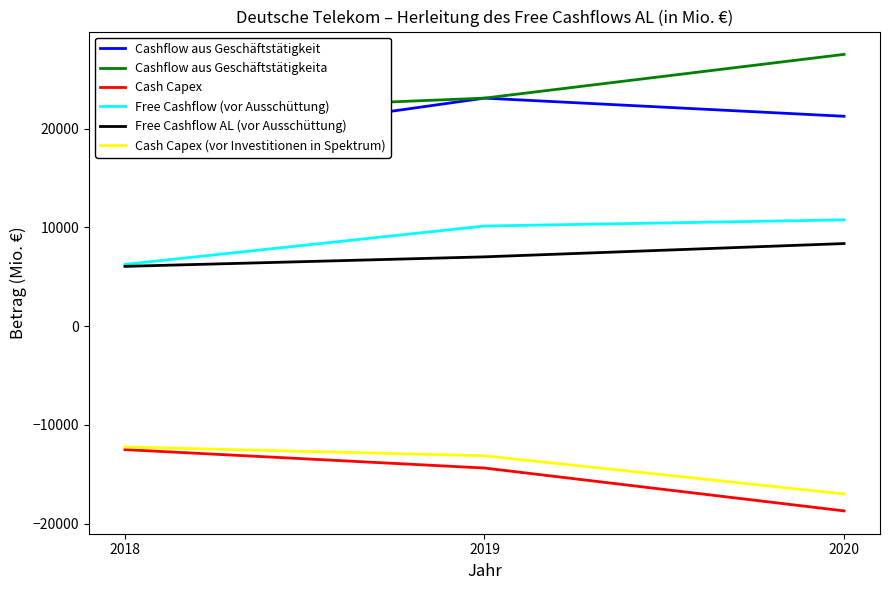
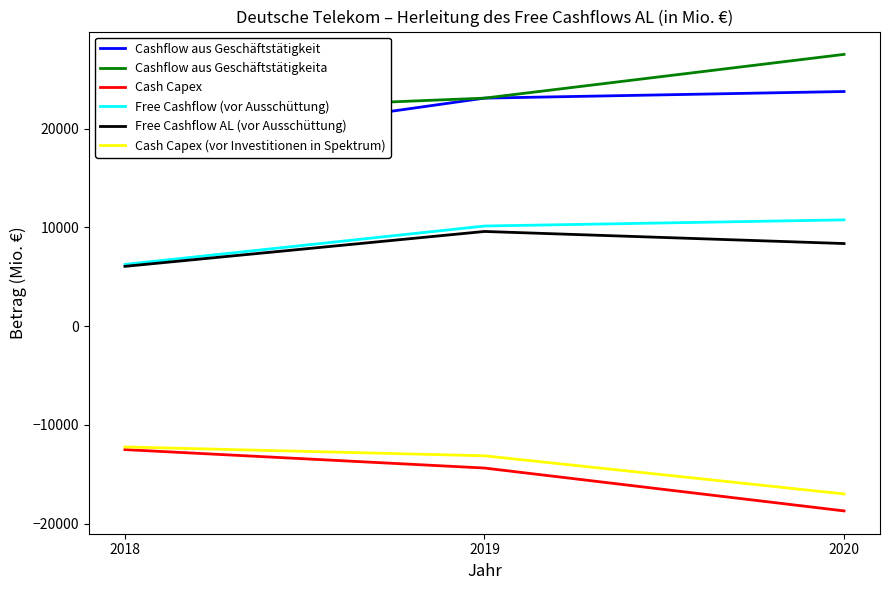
  {
    "Cashflow aus Geschäftstätigkeit": {
-     "2020": 21000
+     "2020": 24000
    },
    "Cashflow aus Geschäftstätigkeita": {
      "2020": 28000
    },
    "Cash Capex": {
      "2018": -12000,
      "2019": -14000,
      "2020": -19000
    },
    "Free Cashflow (vor Ausschüttung)": {
      "2019": 10000,
      "2020": 11000
    },
    "Free Cashflow AL (vor Ausschüttung)": {
-     "2019": 7000,
+     "2019": 10000,
      "2020": 8000
    },
    "Cash Capex (vor Investitionen in Spektrum)": {
      "2018": -12000,
      "2019": -13000,
      "2020": -17000
    }
  }
